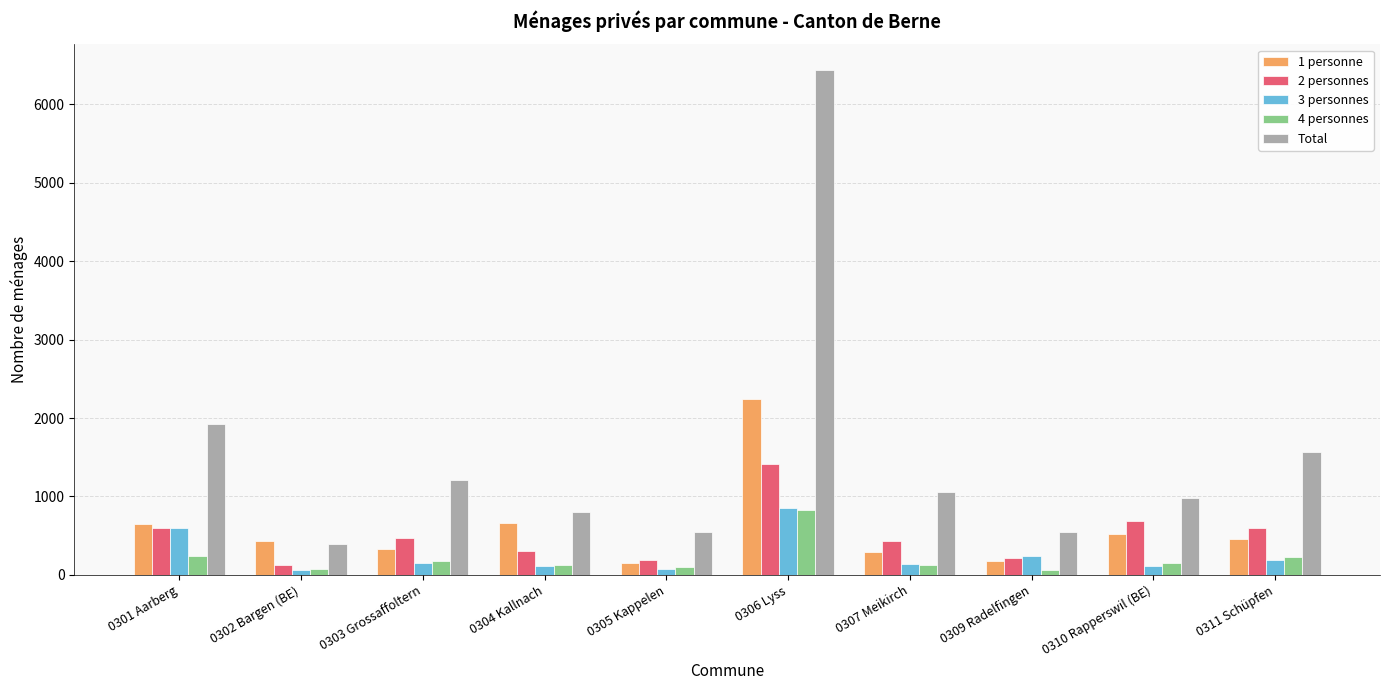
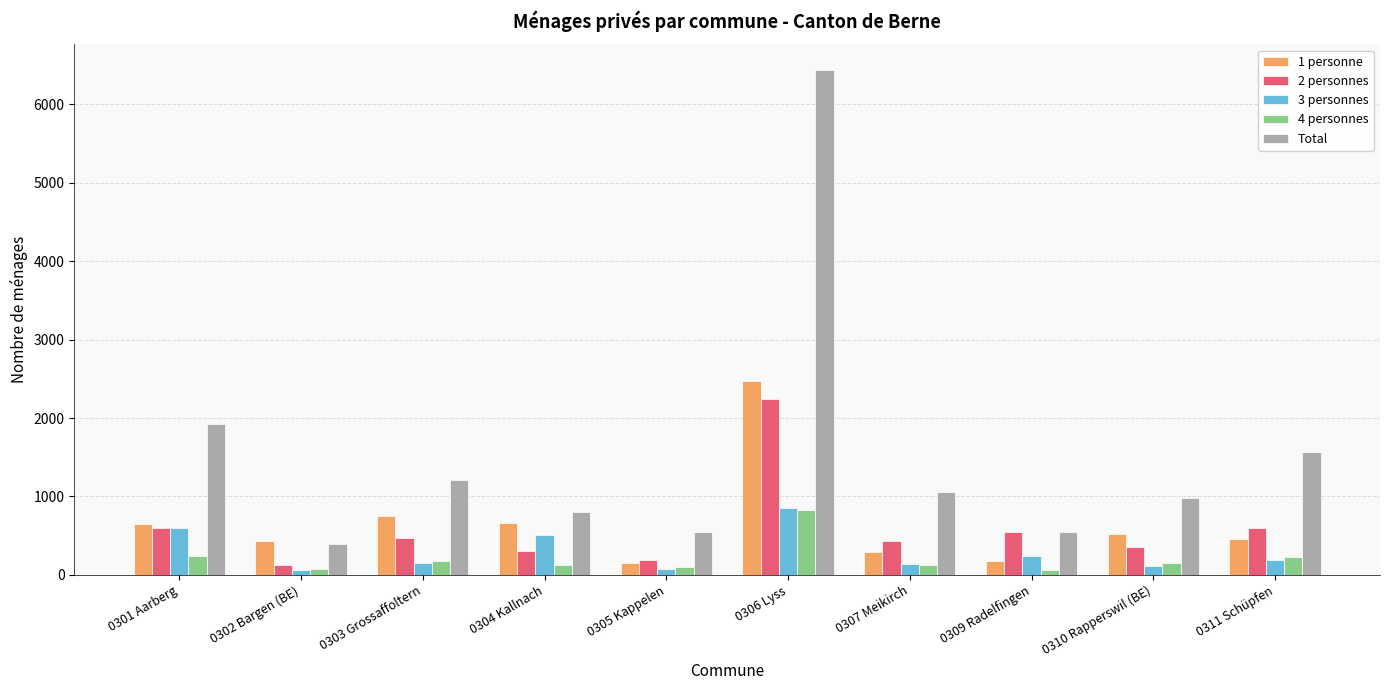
  {
    "1 personne": {
      "0301 Aarberg": 700,
      "0302 Bargen (BE)": 400,
-     "0303 Grossaffoltern": 300,
+     "0303 Grossaffoltern": 800,
      "0304 Kallnach": 700,
      "0305 Kappelen": 200,
-     "0306 Lyss": 2200,
+     "0306 Lyss": 2500,
      "0307 Meikirch": 300,
      "0309 Radelfingen": 200,
      "0310 Rapperswil (BE)": 500,
      "0311 Schüpfen": 500
    },
    "2 personnes": {
      "0301 Aarberg": 600,
      "0302 Bargen (BE)": 100,
      "0303 Grossaffoltern": 500,
      "0304 Kallnach": 300,
      "0305 Kappelen": 200,
-     "0306 Lyss": 1400,
+     "0306 Lyss": 2200,
      "0307 Meikirch": 400,
-     "0309 Radelfingen": 200,
-     "0310 Rapperswil (BE)": 700,
+     "0309 Radelfingen": 600,
+     "0310 Rapperswil (BE)": 400,
      "0311 Schüpfen": 600
    },
    "3 personnes": {
      "0301 Aarberg": 600,
      "0302 Bargen (BE)": 100,
      "0303 Grossaffoltern": 200,
-     "0304 Kallnach": 100,
+     "0304 Kallnach": 500,
      "0305 Kappelen": 100,
      "0306 Lyss": 900,
      "0307 Meikirch": 100,
      "0309 Radelfingen": 200,
      "0310 Rapperswil (BE)": 100,
      "0311 Schüpfen": 200
    }
  }
